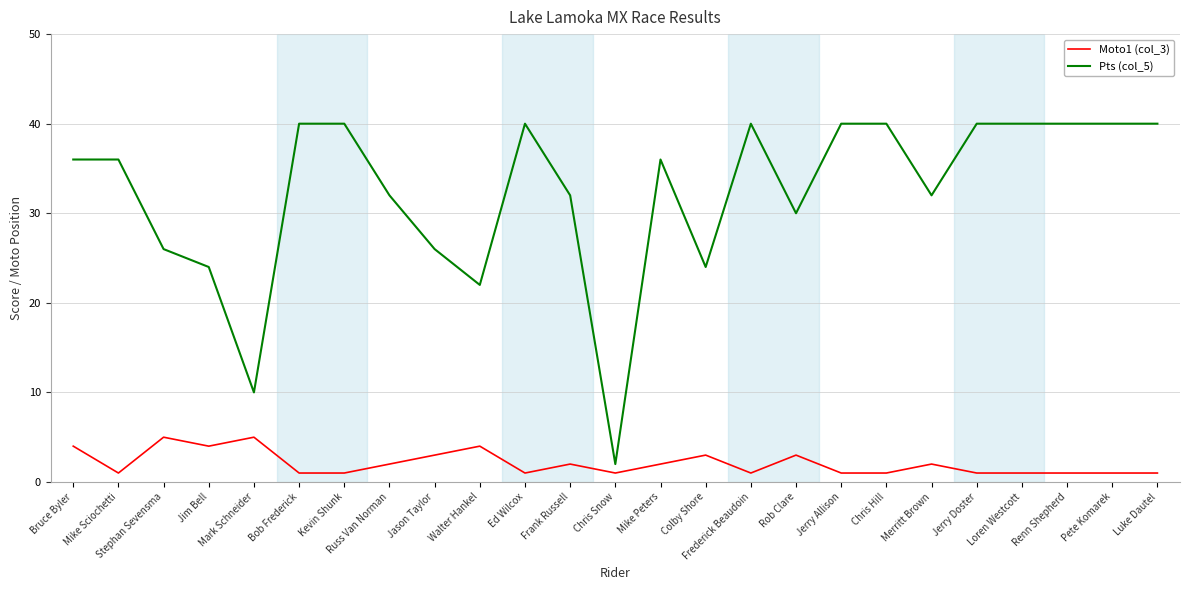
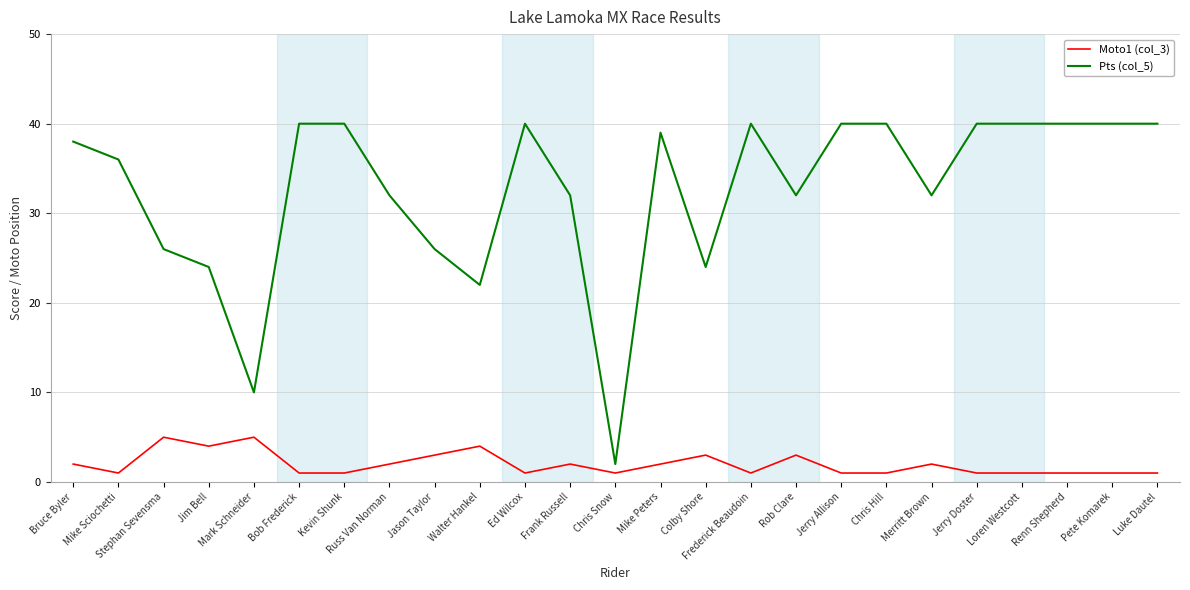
  {
    "Moto1 (col_3)": {
-     "Bruce Byler": 4,
+     "Bruce Byler": 2,
      "Mike Sciochetti": 1,
      "Stephan Sevensma": 5,
      "Jim Bell": 4,
      "Mark Schneider": 5,
      "Bob Frederick": 1,
      "Kevin Shunk": 1,
      "Russ Van Norman": 2,
      "Jason Taylor": 3,
      "Walter Hankel": 4,
      "Ed Wilcox": 1,
      "Frank Russell": 2,
      "Chris Snow": 1,
      "Mike Peters": 2,
      "Colby Shore": 3,
      "Frederick Beaudoin": 1,
      "Rob Clare": 3,
      "Jerry Allison": 1,
      "Chris Hill": 1,
      "Merritt Brown": 2,
      "Jerry Doster": 1,
      "Loren Westcott": 1,
      "Renn Shepherd": 1,
      "Pete Komarek": 1,
      "Luke Dautel": 1
    },
    "Pts (col_5)": {
-     "Bruce Byler": 36,
+     "Bruce Byler": 38,
      "Mike Sciochetti": 36,
      "Stephan Sevensma": 26,
      "Jim Bell": 24,
      "Mark Schneider": 10,
      "Bob Frederick": 40,
      "Kevin Shunk": 40,
      "Russ Van Norman": 32,
      "Jason Taylor": 26,
      "Walter Hankel": 22,
      "Ed Wilcox": 40,
      "Frank Russell": 32,
      "Chris Snow": 2,
-     "Mike Peters": 36,
+     "Mike Peters": 39,
      "Colby Shore": 24,
      "Frederick Beaudoin": 40,
-     "Rob Clare": 30,
+     "Rob Clare": 32,
      "Jerry Allison": 40,
      "Chris Hill": 40,
      "Merritt Brown": 32,
      "Jerry Doster": 40,
      "Loren Westcott": 40,
      "Renn Shepherd": 40,
      "Pete Komarek": 40,
      "Luke Dautel": 40
    }
  }
